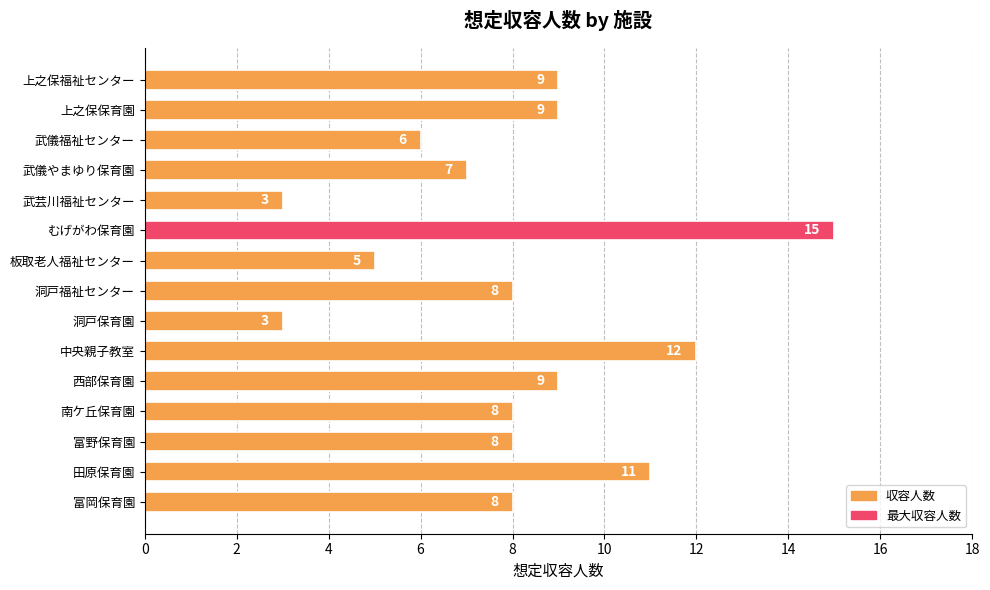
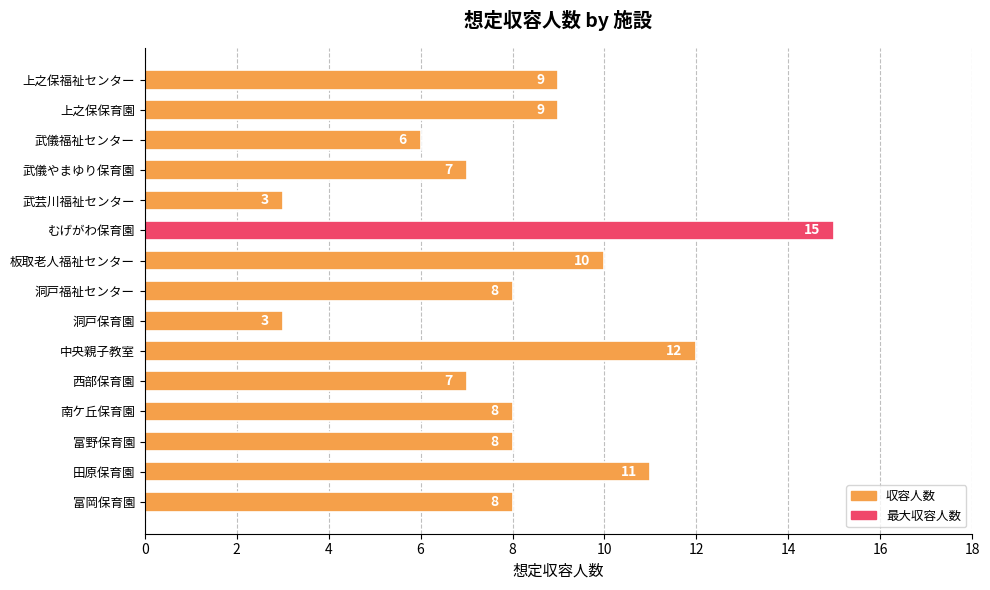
  {
    "上之保福祉センター": 9,
    "上之保保育園": 9,
    "武儀福祉センター": 6,
    "武儀やまゆり保育園": 7,
    "武芸川福祉センター": 3,
    "むげがわ保育園": 15,
-   "板取老人福祉センター": 5,
+   "板取老人福祉センター": 10,
    "洞戸福祉センター": 8,
    "洞戸保育園": 3,
    "中央親子教室": 12,
-   "西部保育園": 9,
+   "西部保育園": 7,
    "南ケ丘保育園": 8,
    "富野保育園": 8,
    "田原保育園": 11,
    "富岡保育園": 8
  }
